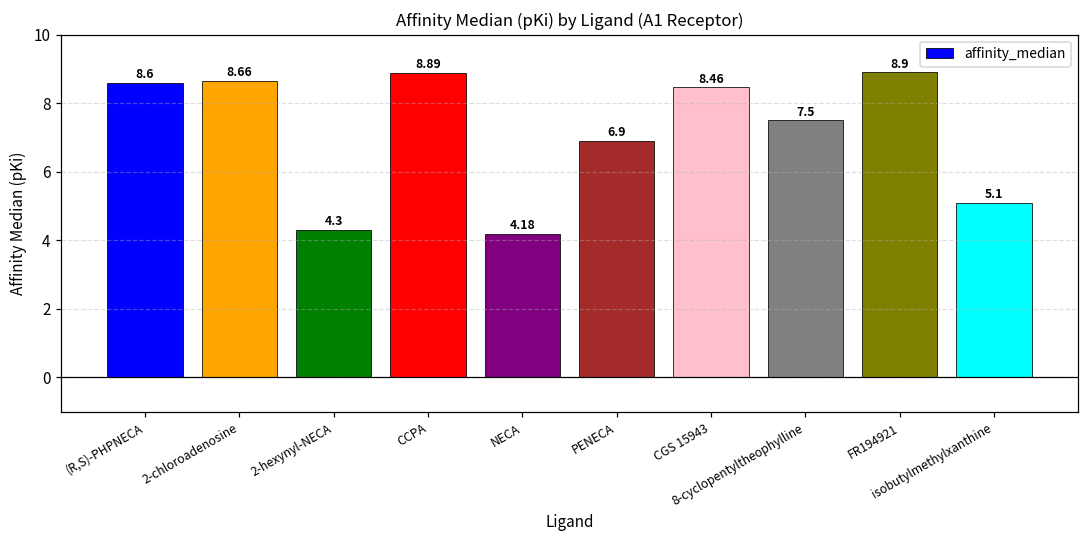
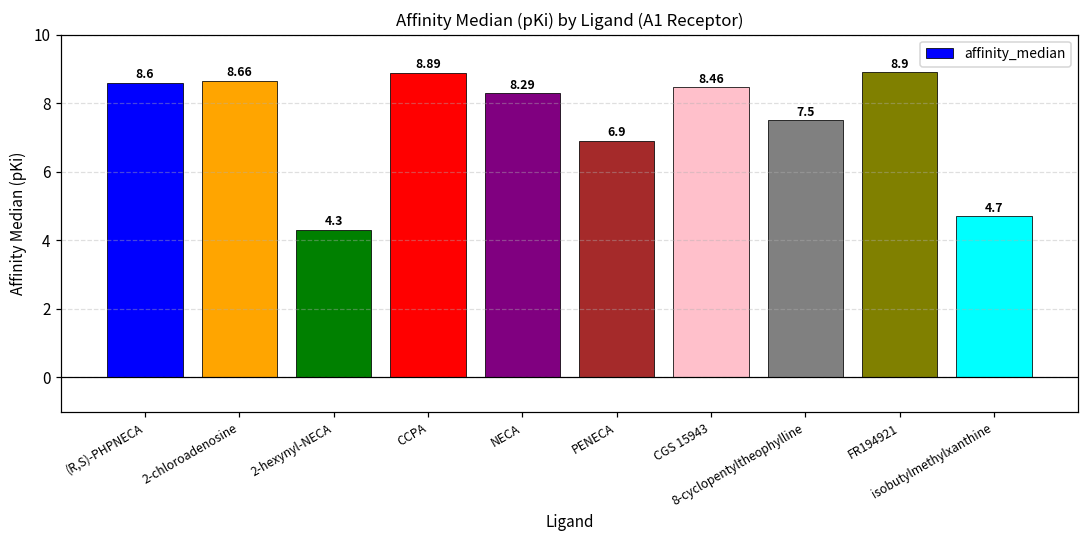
  {
    "(R,S)-PHPNECA": 8.6,
    "2-chloroadenosine": 8.66,
    "2-hexynyl-NECA": 4.3,
    "CCPA": 8.89,
-   "NECA": 4.18,
+   "NECA": 8.29,
    "PENECA": 6.9,
    "CGS 15943": 8.46,
    "8-cyclopentyltheophylline": 7.5,
    "FR194921": 8.9,
-   "isobutylmethylxanthine": 5.1
+   "isobutylmethylxanthine": 4.7
  }
